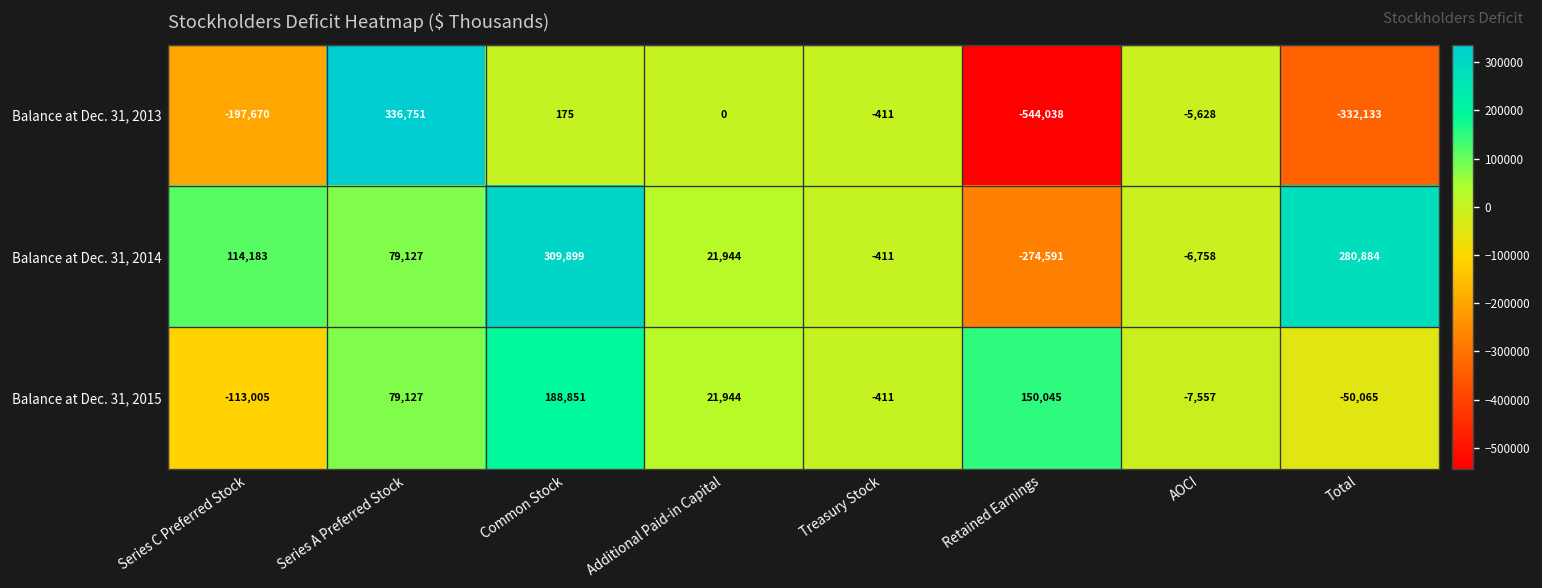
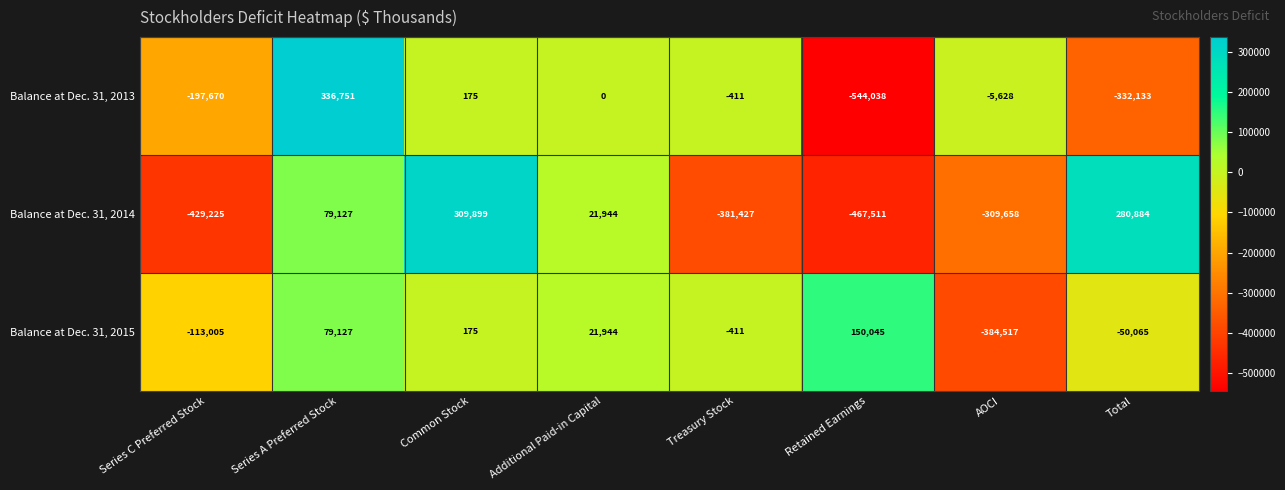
  {
    "Balance at Dec. 31, 2013": {
      "Series C Preferred Stock": "-197,670",
      "Series A Preferred Stock": "336,751",
      "Common Stock": "175",
      "Additional Paid-in Capital": "0",
      "Treasury Stock": "-411",
      "Retained Earnings": "-544,038",
      "AOCI": "-5,628",
      "Total": "-332,133"
    },
    "Balance at Dec. 31, 2014": {
-     "Series C Preferred Stock": "114,183",
+     "Series C Preferred Stock": "-429,225",
      "Series A Preferred Stock": "79,127",
      "Common Stock": "309,899",
      "Additional Paid-in Capital": "21,944",
-     "Treasury Stock": "-411",
-     "Retained Earnings": "-274,591",
-     "AOCI": "-6,758",
+     "Treasury Stock": "-381,427",
+     "Retained Earnings": "-467,511",
+     "AOCI": "-309,658",
      "Total": "280,884"
    },
    "Balance at Dec. 31, 2015": {
      "Series C Preferred Stock": "-113,005",
      "Series A Preferred Stock": "79,127",
-     "Common Stock": "188,851",
+     "Common Stock": "175",
      "Additional Paid-in Capital": "21,944",
      "Treasury Stock": "-411",
      "Retained Earnings": "150,045",
-     "AOCI": "-7,557",
+     "AOCI": "-384,517",
      "Total": "-50,065"
    }
  }
